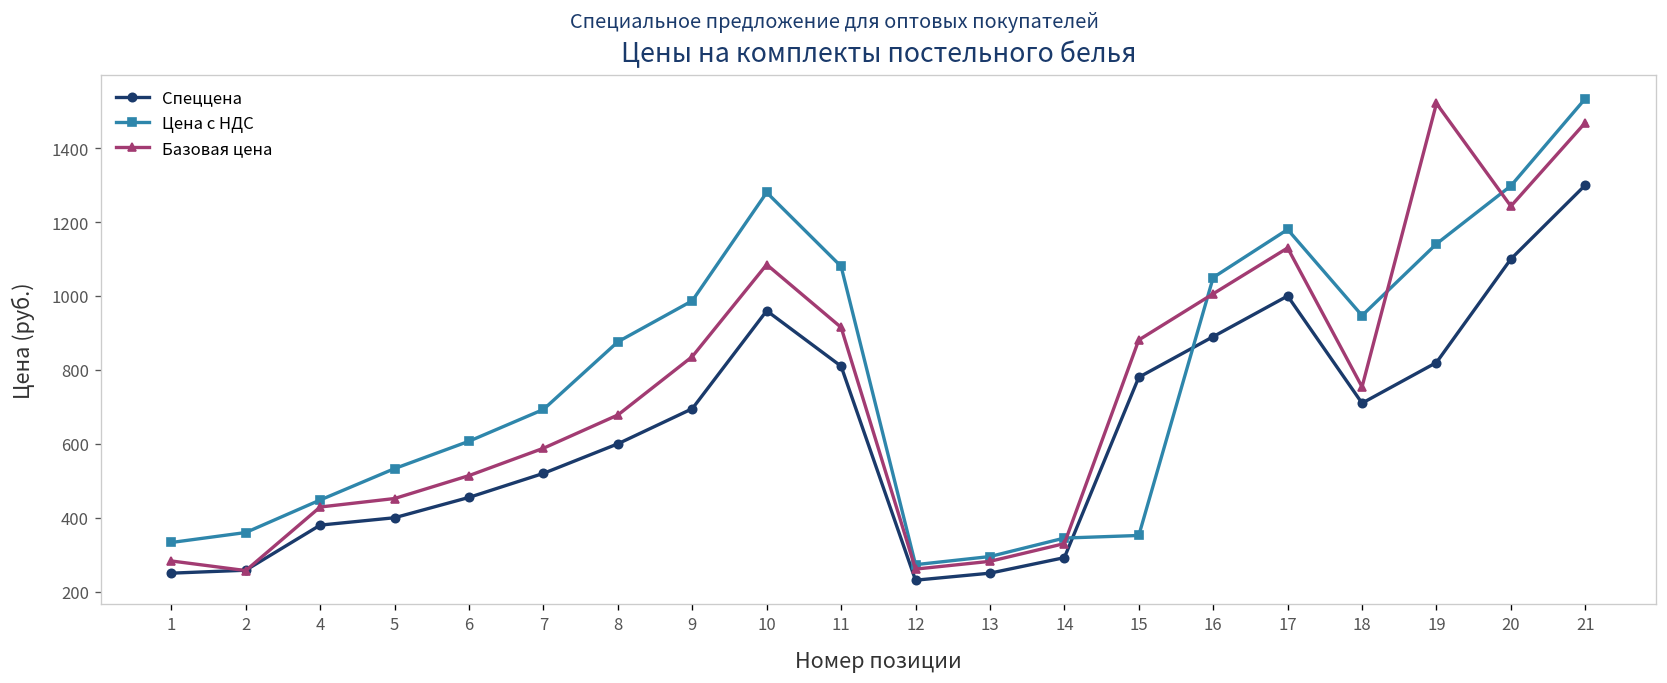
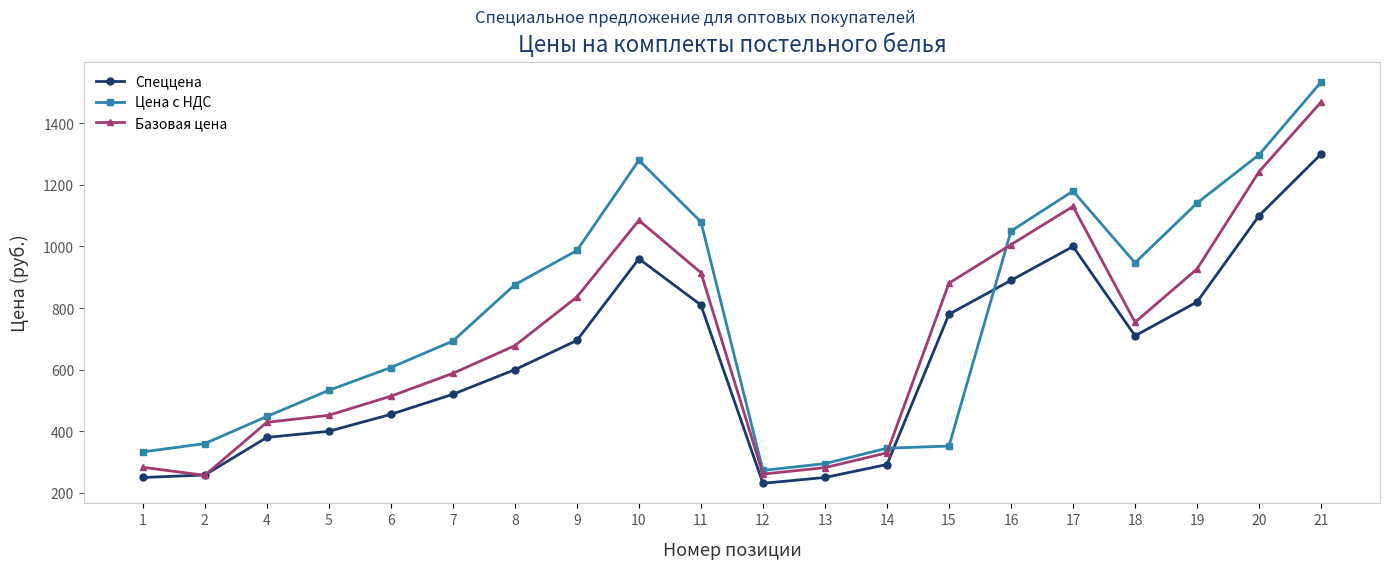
  {
    "Спеццена": {
      "1": 250,
      "4": 380,
      "5": 400,
      "6": 460,
      "7": 520,
      "8": 600,
      "9": 700,
      "10": 960,
      "11": 810,
      "12": 230,
      "13": 250,
      "14": 290,
      "15": 780,
      "16": 890,
      "17": 1000,
      "18": 710,
      "19": 820,
      "20": 1100,
      "21": 1300
    },
    "Цена с НДС": {
      "1": 330,
      "2": 360,
      "4": 450,
      "5": 530,
      "6": 610,
      "7": 690,
      "8": 880,
      "9": 990,
      "10": 1280,
      "11": 1080,
      "12": 270,
      "13": 300,
      "14": 350,
      "15": 350,
      "16": 1050,
      "17": 1180,
      "18": 950,
      "19": 1140,
      "20": 1300,
      "21": 1530
    },
    "Базовая цена": {
      "1": 280,
      "4": 430,
      "5": 450,
      "6": 510,
      "7": 590,
      "8": 680,
      "9": 840,
      "10": 1090,
      "11": 920,
      "12": 260,
      "13": 280,
      "14": 330,
      "15": 880,
      "16": 1010,
      "17": 1130,
      "18": 750,
-     "19": 1520,
+     "19": 930,
      "20": 1240,
      "21": 1470
    }
  }
